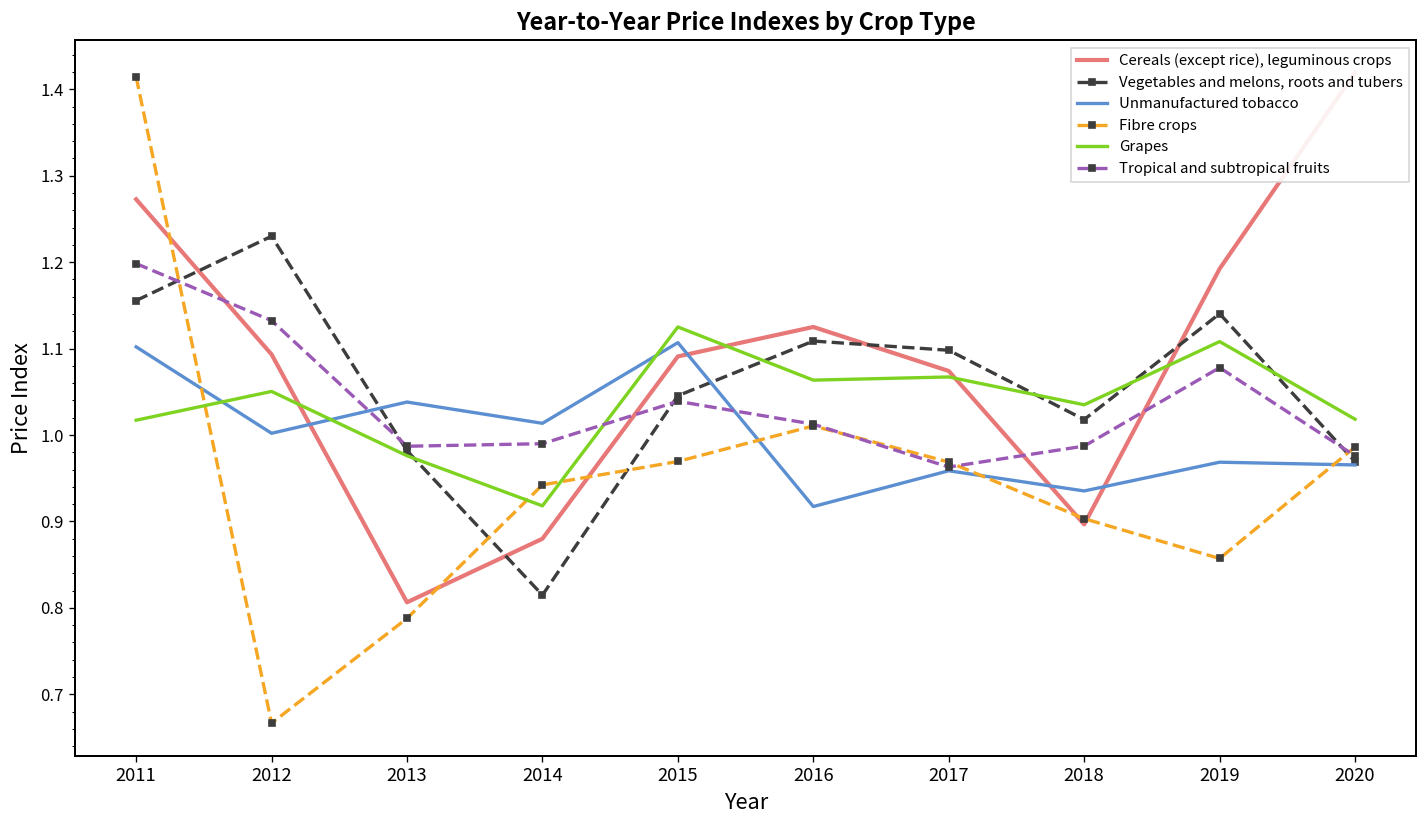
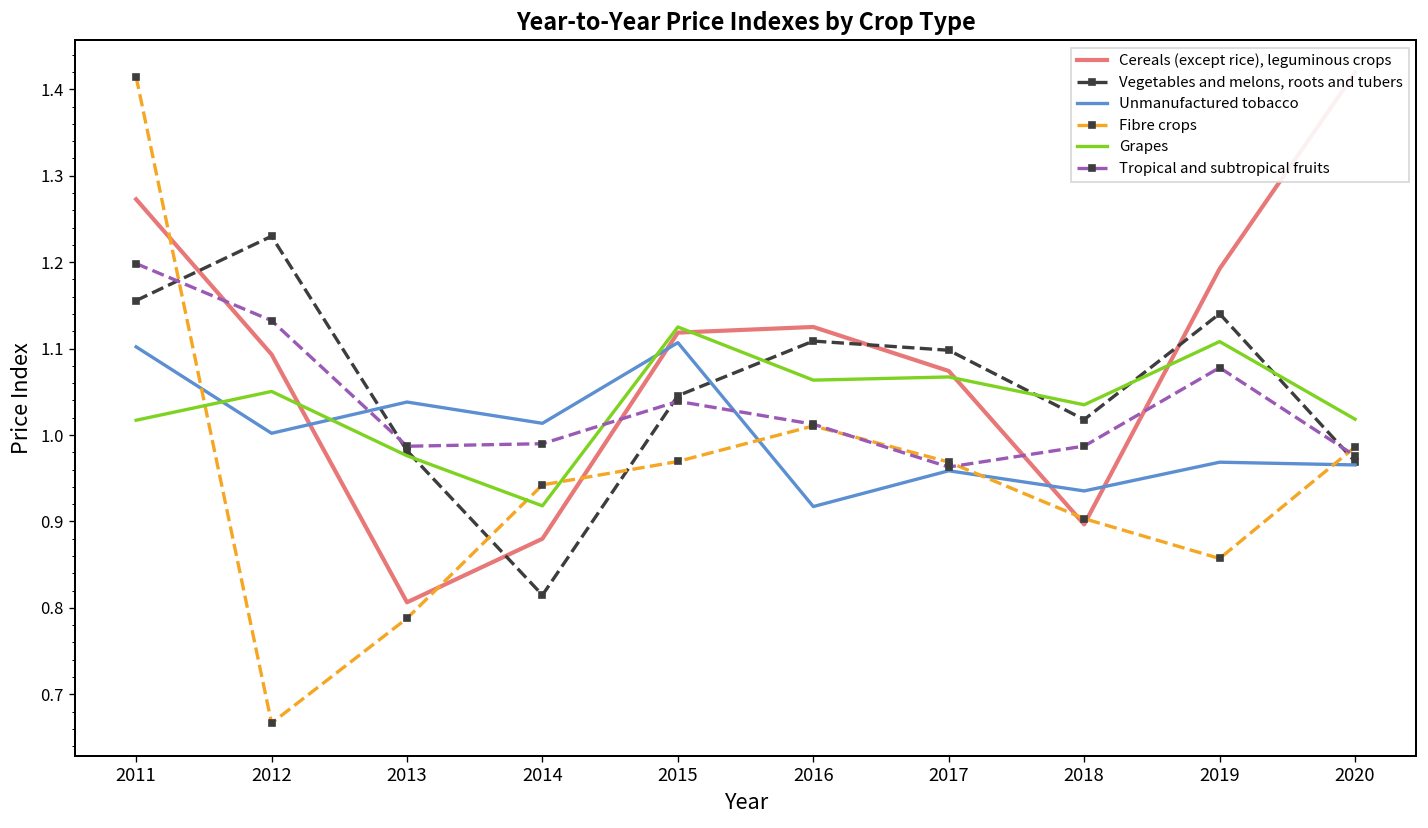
  {
    "Cereals (except rice), leguminous crops": {
      "2011": 1.27,
      "2012": 1.09,
      "2013": 0.81,
      "2014": 0.88,
-     "2015": 1.09,
+     "2015": 1.12,
      "2016": 1.13,
      "2017": 1.07,
      "2018": 0.90,
      "2019": 1.19
    },
    "Vegetables and melons, roots and tubers": {
      "2011": 1.16,
      "2012": 1.23,
      "2013": 0.98,
      "2014": 0.81,
      "2015": 1.05,
      "2016": 1.11,
      "2017": 1.10,
      "2018": 1.02,
      "2019": 1.14,
      "2020": 0.97
    },
    "Unmanufactured tobacco": {
      "2011": 1.10,
      "2012": 1.00,
      "2013": 1.04,
      "2014": 1.01,
      "2015": 1.11,
      "2016": 0.92,
      "2017": 0.96,
      "2018": 0.94,
      "2019": 0.97,
      "2020": 0.97
    },
    "Fibre crops": {
      "2011": 1.41,
      "2012": 0.67,
      "2013": 0.79,
      "2014": 0.94,
      "2015": 0.97,
      "2017": 0.97,
      "2018": 0.90,
      "2019": 0.86,
      "2020": 0.99
    },
    "Grapes": {
      "2011": 1.02,
      "2012": 1.05,
      "2013": 0.98,
      "2014": 0.92,
      "2015": 1.13,
      "2016": 1.06,
      "2017": 1.07,
      "2018": 1.03,
      "2019": 1.11,
      "2020": 1.02
    },
    "Tropical and subtropical fruits": {
      "2011": 1.20,
      "2012": 1.13,
      "2013": 0.99,
      "2014": 0.99,
      "2015": 1.04,
      "2017": 0.96,
      "2018": 0.99,
      "2019": 1.08,
      "2020": 0.98
    }
  }
